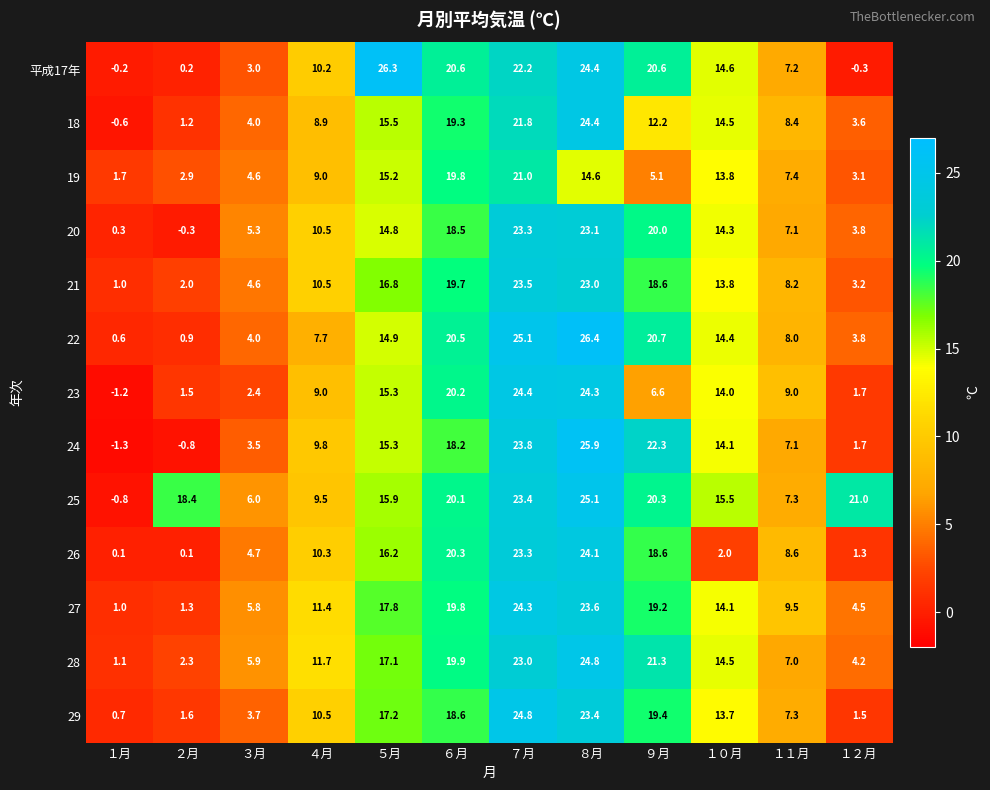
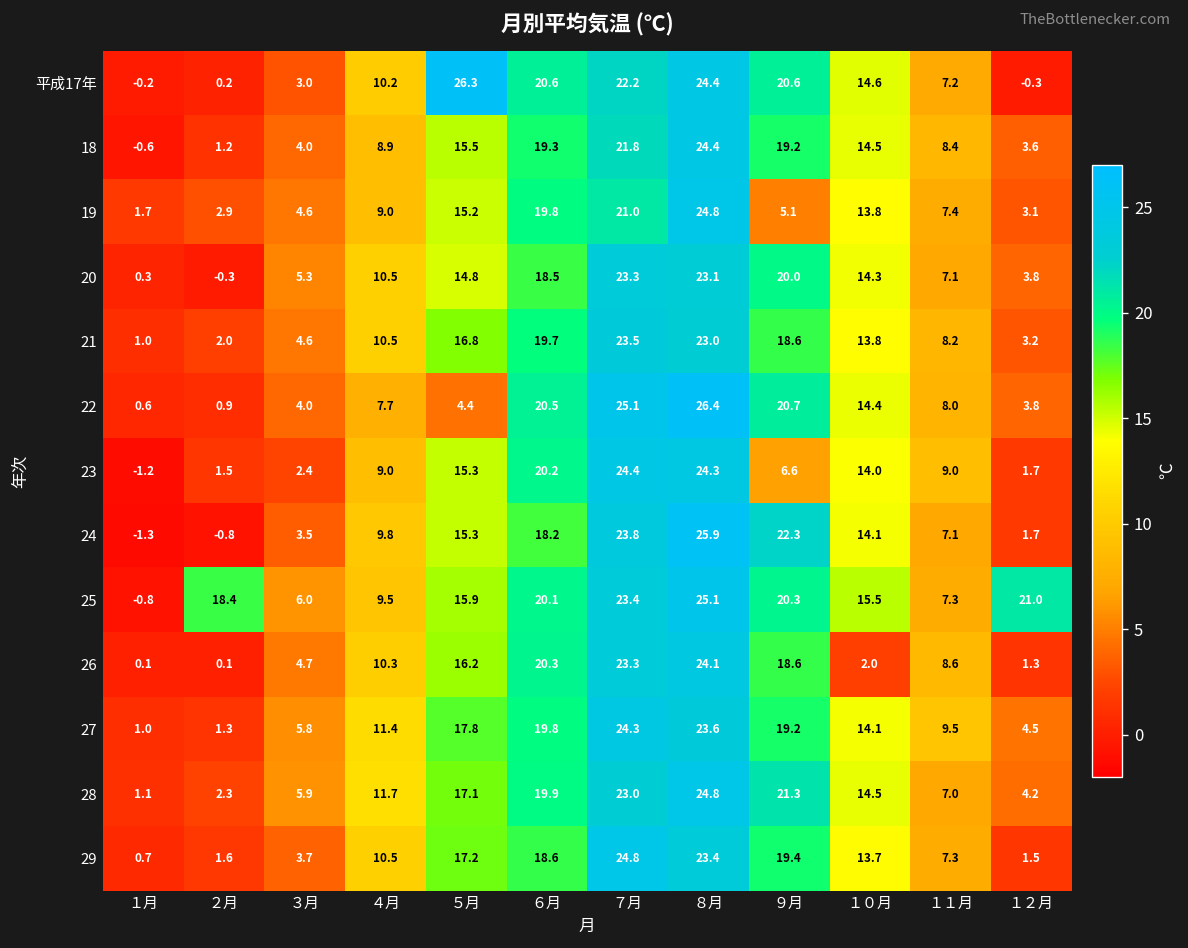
  {
    "平成17年": {
      "１月": -0.2,
      "２月": 0.2,
      "３月": 3.0,
      "４月": 10.2,
      "５月": 26.3,
      "６月": 20.6,
      "７月": 22.2,
      "８月": 24.4,
      "９月": 20.6,
      "１０月": 14.6,
      "１１月": 7.2,
      "１２月": -0.3
    },
    "18": {
      "１月": -0.6,
      "２月": 1.2,
      "３月": 4.0,
      "４月": 8.9,
      "５月": 15.5,
      "６月": 19.3,
      "７月": 21.8,
      "８月": 24.4,
-     "９月": 12.2,
+     "９月": 19.2,
      "１０月": 14.5,
      "１１月": 8.4,
      "１２月": 3.6
    },
    "19": {
      "１月": 1.7,
      "２月": 2.9,
      "３月": 4.6,
      "４月": 9.0,
      "５月": 15.2,
      "６月": 19.8,
      "７月": 21.0,
-     "８月": 14.6,
+     "８月": 24.8,
      "９月": 5.1,
      "１０月": 13.8,
      "１１月": 7.4,
      "１２月": 3.1
    },
    "20": {
      "１月": 0.3,
      "２月": -0.3,
      "３月": 5.3,
      "４月": 10.5,
      "５月": 14.8,
      "６月": 18.5,
      "７月": 23.3,
      "８月": 23.1,
      "９月": 20.0,
      "１０月": 14.3,
      "１１月": 7.1,
      "１２月": 3.8
    },
    "21": {
      "１月": 1.0,
      "２月": 2.0,
      "３月": 4.6,
      "４月": 10.5,
      "５月": 16.8,
      "６月": 19.7,
      "７月": 23.5,
      "８月": 23.0,
      "９月": 18.6,
      "１０月": 13.8,
      "１１月": 8.2,
      "１２月": 3.2
    },
    "22": {
      "１月": 0.6,
      "２月": 0.9,
      "３月": 4.0,
      "４月": 7.7,
-     "５月": 14.9,
+     "５月": 4.4,
      "６月": 20.5,
      "７月": 25.1,
      "８月": 26.4,
      "９月": 20.7,
      "１０月": 14.4,
      "１１月": 8.0,
      "１２月": 3.8
    },
    "23": {
      "１月": -1.2,
      "２月": 1.5,
      "３月": 2.4,
      "４月": 9.0,
      "５月": 15.3,
      "６月": 20.2,
      "７月": 24.4,
      "８月": 24.3,
      "９月": 6.6,
      "１０月": 14.0,
      "１１月": 9.0,
      "１２月": 1.7
    },
    "24": {
      "１月": -1.3,
      "２月": -0.8,
      "３月": 3.5,
      "４月": 9.8,
      "５月": 15.3,
      "６月": 18.2,
      "７月": 23.8,
      "８月": 25.9,
      "９月": 22.3,
      "１０月": 14.1,
      "１１月": 7.1,
      "１２月": 1.7
    },
    "25": {
      "１月": -0.8,
      "２月": 18.4,
      "３月": 6.0,
      "４月": 9.5,
      "５月": 15.9,
      "６月": 20.1,
      "７月": 23.4,
      "８月": 25.1,
      "９月": 20.3,
      "１０月": 15.5,
      "１１月": 7.3,
      "１２月": 21.0
    },
    "26": {
      "１月": 0.1,
      "２月": 0.1,
      "３月": 4.7,
      "４月": 10.3,
      "５月": 16.2,
      "６月": 20.3,
      "７月": 23.3,
      "８月": 24.1,
      "９月": 18.6,
      "１０月": 2.0,
      "１１月": 8.6,
      "１２月": 1.3
    },
    "27": {
      "１月": 1.0,
      "２月": 1.3,
      "３月": 5.8,
      "４月": 11.4,
      "５月": 17.8,
      "６月": 19.8,
      "７月": 24.3,
      "８月": 23.6,
      "９月": 19.2,
      "１０月": 14.1,
      "１１月": 9.5,
      "１２月": 4.5
    },
    "28": {
      "１月": 1.1,
      "２月": 2.3,
      "３月": 5.9,
      "４月": 11.7,
      "５月": 17.1,
      "６月": 19.9,
      "７月": 23.0,
      "８月": 24.8,
      "９月": 21.3,
      "１０月": 14.5,
      "１１月": 7.0,
      "１２月": 4.2
    },
    "29": {
      "１月": 0.7,
      "２月": 1.6,
      "３月": 3.7,
      "４月": 10.5,
      "５月": 17.2,
      "６月": 18.6,
      "７月": 24.8,
      "８月": 23.4,
      "９月": 19.4,
      "１０月": 13.7,
      "１１月": 7.3,
      "１２月": 1.5
    }
  }
